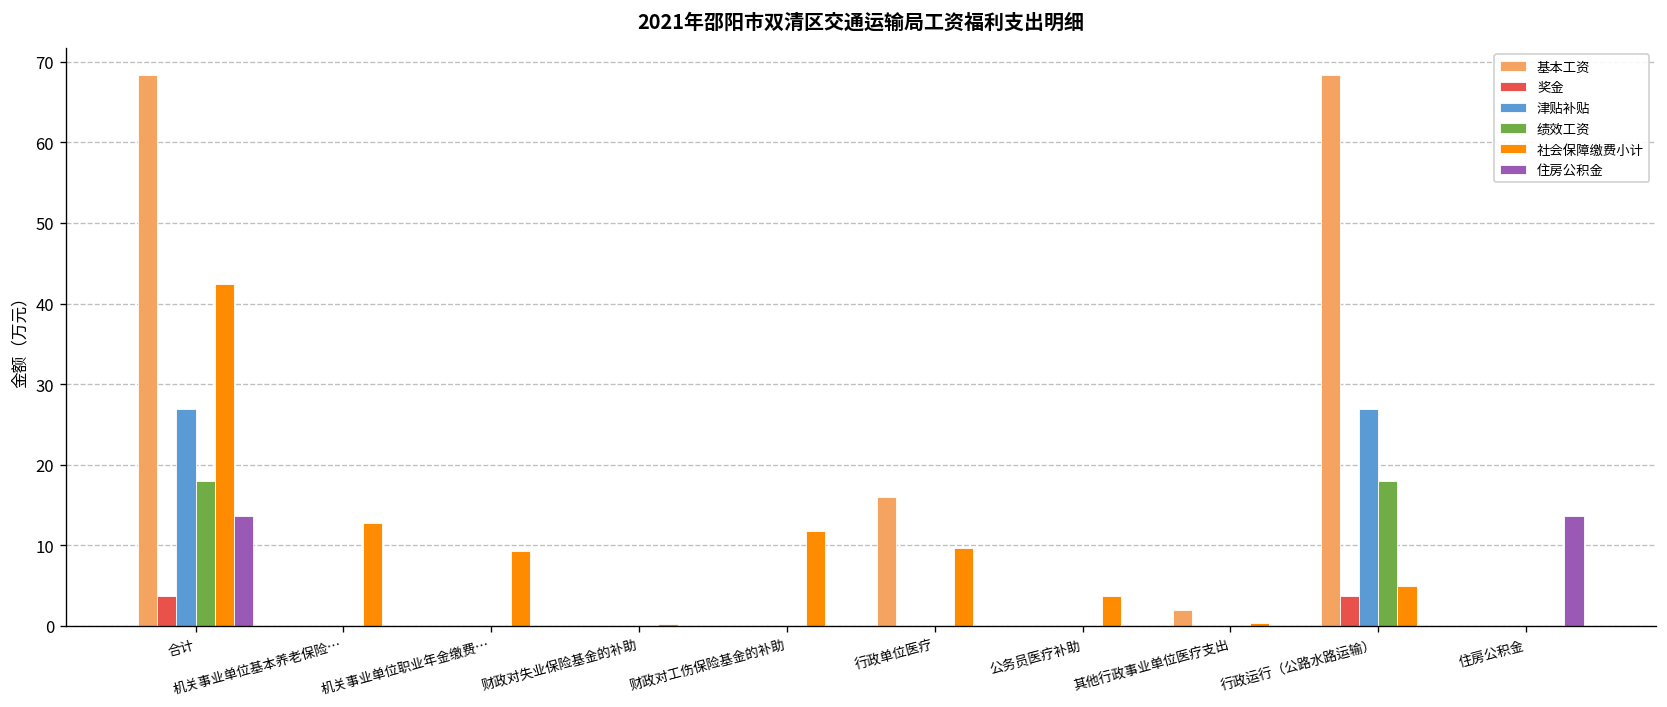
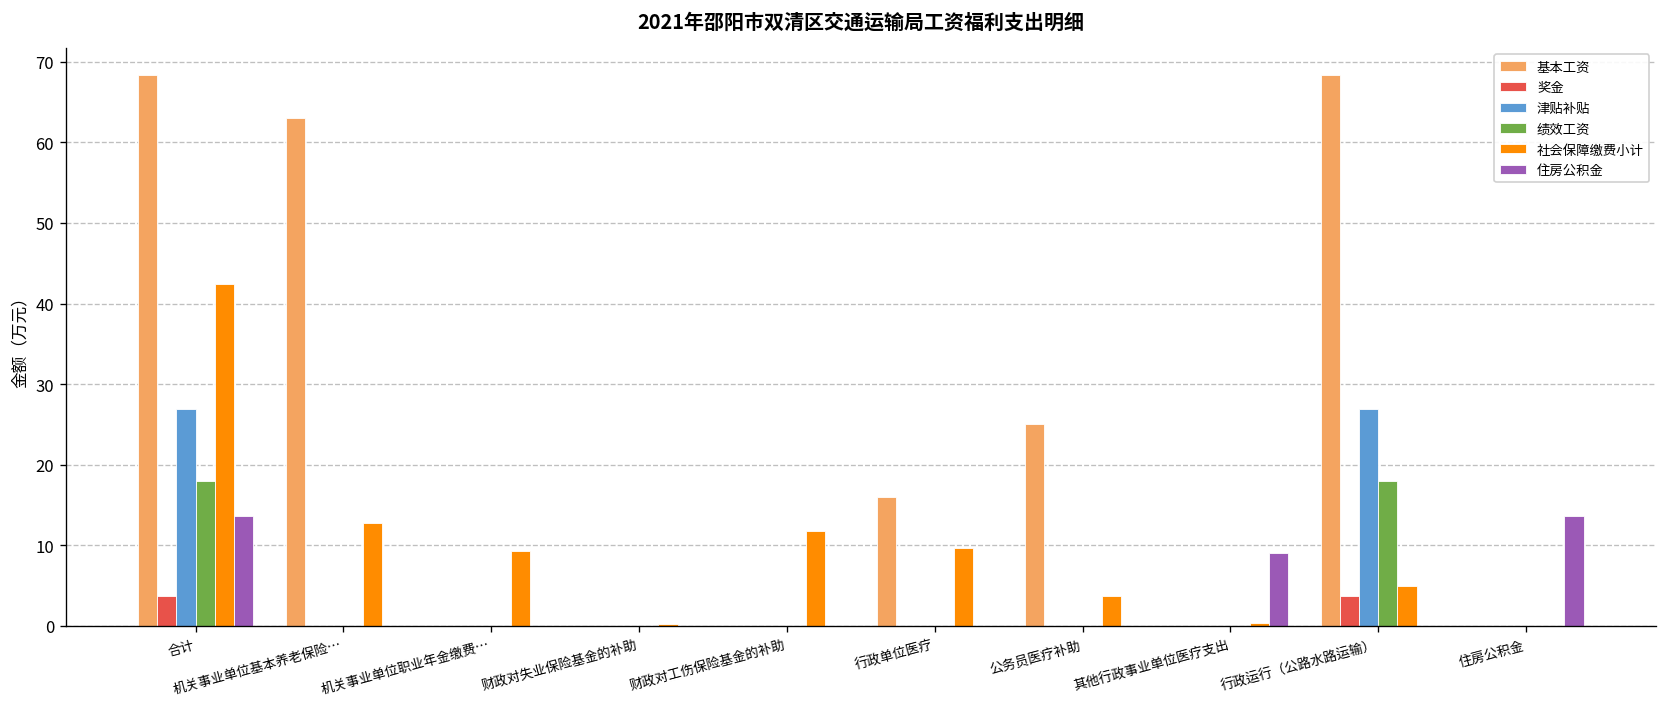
  {
    "基本工资": {
      "合计": 68,
-     "机关事业单位基本养老保险…": 0,
+     "机关事业单位基本养老保险…": 63,
      "机关事业单位职业年金缴费…": 0,
      "财政对失业保险基金的补助": 0,
      "财政对工伤保险基金的补助": 0,
      "行政单位医疗": 16,
-     "公务员医疗补助": 0,
-     "其他行政事业单位医疗支出": 2,
+     "公务员医疗补助": 25,
+     "其他行政事业单位医疗支出": 0,
      "行政运行（公路水路运输）": 68,
      "住房公积金": 0
    },
    "奖金": {
      "合计": 4,
      "机关事业单位基本养老保险…": 0,
      "机关事业单位职业年金缴费…": 0,
      "财政对失业保险基金的补助": 0,
      "财政对工伤保险基金的补助": 0,
      "行政单位医疗": 0,
      "公务员医疗补助": 0,
      "其他行政事业单位医疗支出": 0,
      "行政运行（公路水路运输）": 4,
      "住房公积金": 0
    },
    "津贴补贴": {
      "合计": 27,
      "机关事业单位基本养老保险…": 0,
      "机关事业单位职业年金缴费…": 0,
      "财政对失业保险基金的补助": 0,
      "财政对工伤保险基金的补助": 0,
      "行政单位医疗": 0,
      "公务员医疗补助": 0,
      "其他行政事业单位医疗支出": 0,
      "行政运行（公路水路运输）": 27,
      "住房公积金": 0
    },
    "绩效工资": {
      "合计": 18,
      "机关事业单位基本养老保险…": 0,
      "机关事业单位职业年金缴费…": 0,
      "财政对失业保险基金的补助": 0,
      "财政对工伤保险基金的补助": 0,
      "行政单位医疗": 0,
      "公务员医疗补助": 0,
      "其他行政事业单位医疗支出": 0,
      "行政运行（公路水路运输）": 18,
      "住房公积金": 0
    },
    "社会保障缴费小计": {
      "合计": 42,
      "机关事业单位基本养老保险…": 13,
      "机关事业单位职业年金缴费…": 9,
      "财政对工伤保险基金的补助": 12,
      "行政单位医疗": 10,
      "公务员医疗补助": 4,
      "其他行政事业单位医疗支出": 0,
      "行政运行（公路水路运输）": 5,
      "住房公积金": 0
    },
    "住房公积金": {
      "合计": 14,
      "机关事业单位基本养老保险…": 0,
      "机关事业单位职业年金缴费…": 0,
      "财政对失业保险基金的补助": 0,
      "财政对工伤保险基金的补助": 0,
      "行政单位医疗": 0,
      "公务员医疗补助": 0,
-     "其他行政事业单位医疗支出": 0,
+     "其他行政事业单位医疗支出": 9,
      "行政运行（公路水路运输）": 0,
      "住房公积金": 14
    }
  }
